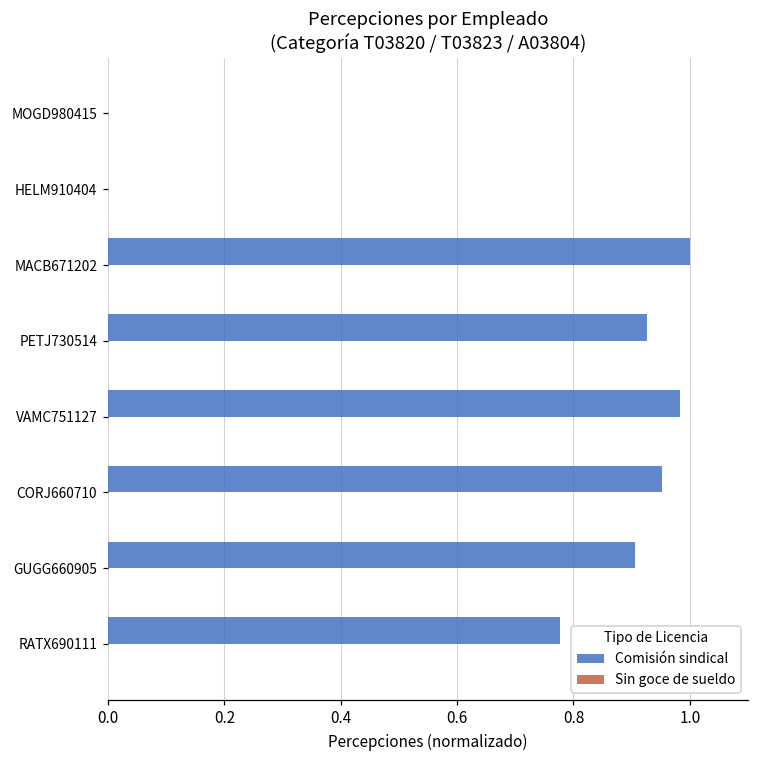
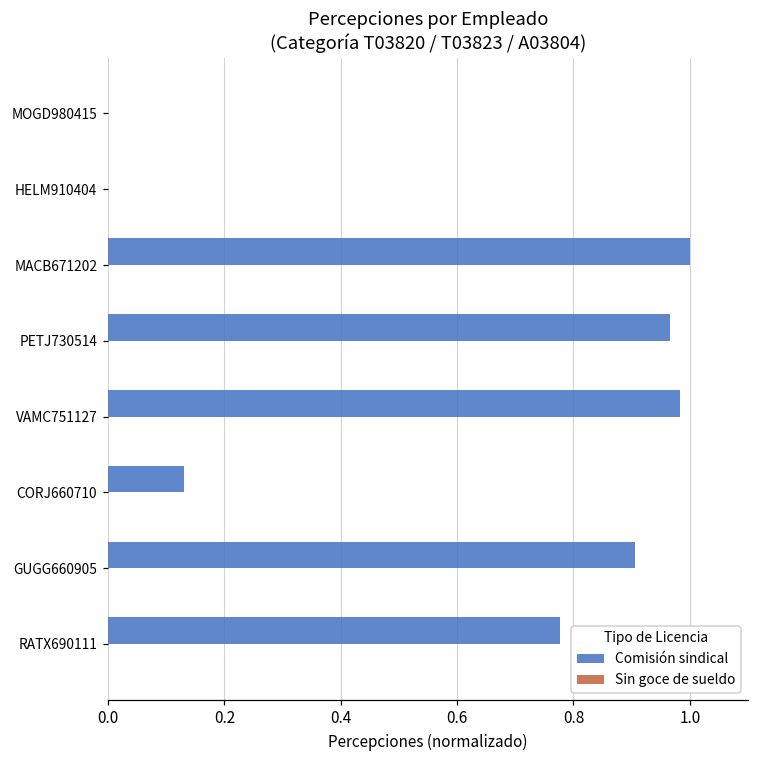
  {
    "Comisión sindical": {
      "MOGD980415": 0.00,
      "HELM910404": 0.00,
      "MACB671202": 1.00,
-     "PETJ730514": 0.93,
+     "PETJ730514": 0.97,
      "VAMC751127": 0.98,
-     "CORJ660710": 0.95,
+     "CORJ660710": 0.13,
      "GUGG660905": 0.91,
      "RATX690111": 0.78
    },
    "Sin goce de sueldo": {
      "MOGD980415": 0.00,
      "HELM910404": 0.00,
      "MACB671202": 0.00,
      "PETJ730514": 0.00,
      "VAMC751127": 0.00,
      "CORJ660710": 0.00,
      "GUGG660905": 0.00,
      "RATX690111": 0.00
    }
  }
